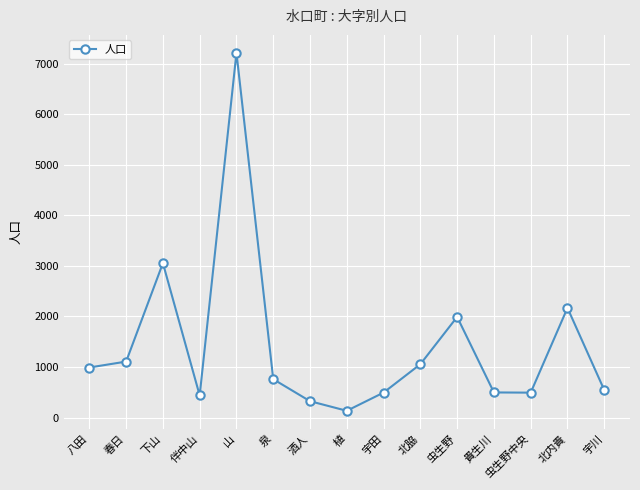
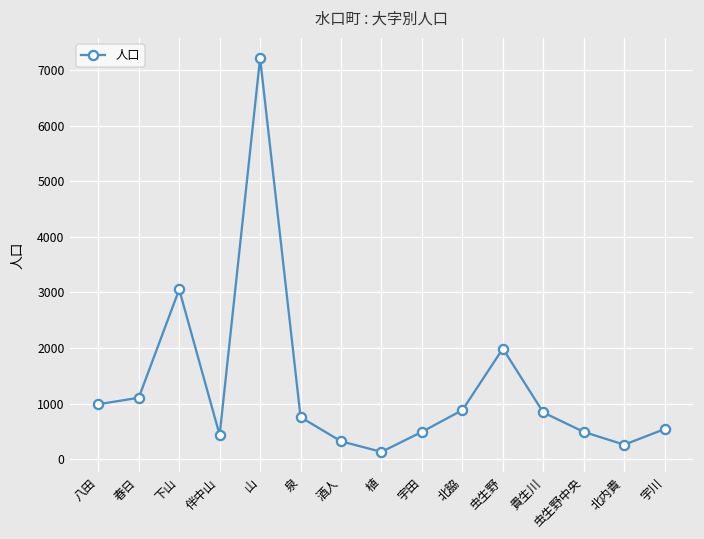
  {
    "八田": 1000,
    "春日": 1100,
    "下山": 3100,
    "伴中山": 400,
    "山": 7200,
    "泉": 800,
    "酒人": 300,
    "植": 100,
    "宇田": 500,
-   "北脇": 1100,
+   "北脇": 900,
    "虫生野": 2000,
-   "貴生川": 500,
+   "貴生川": 800,
    "虫生野中央": 500,
-   "北内貴": 2200,
+   "北内貴": 300,
    "宇川": 500
  }
